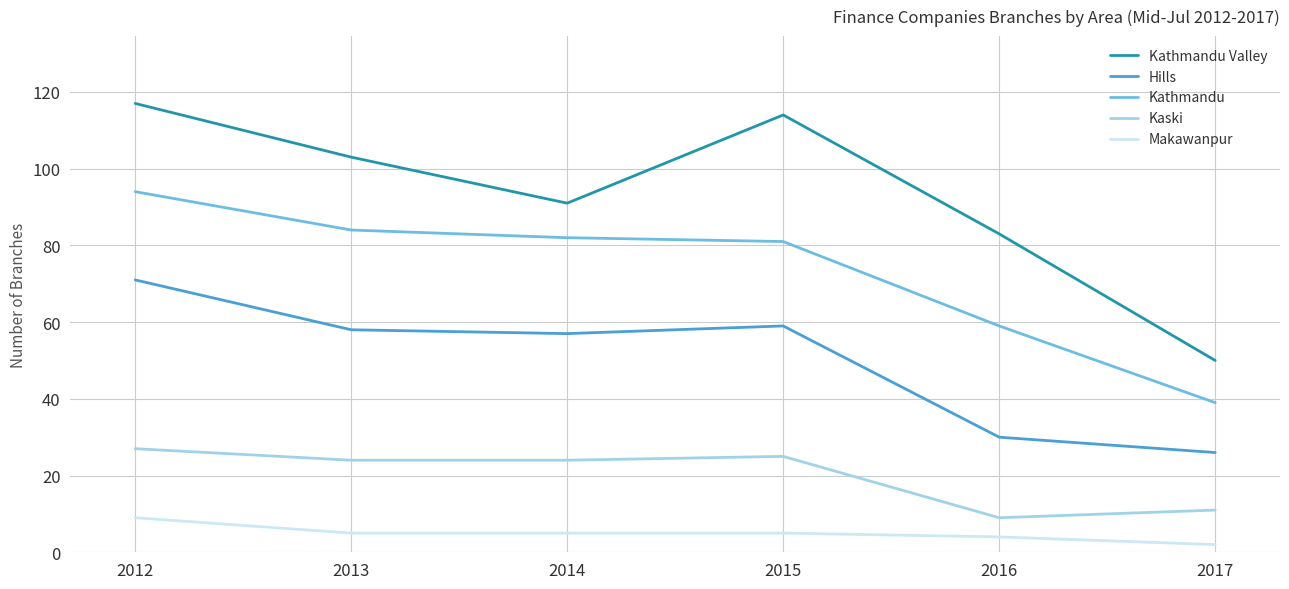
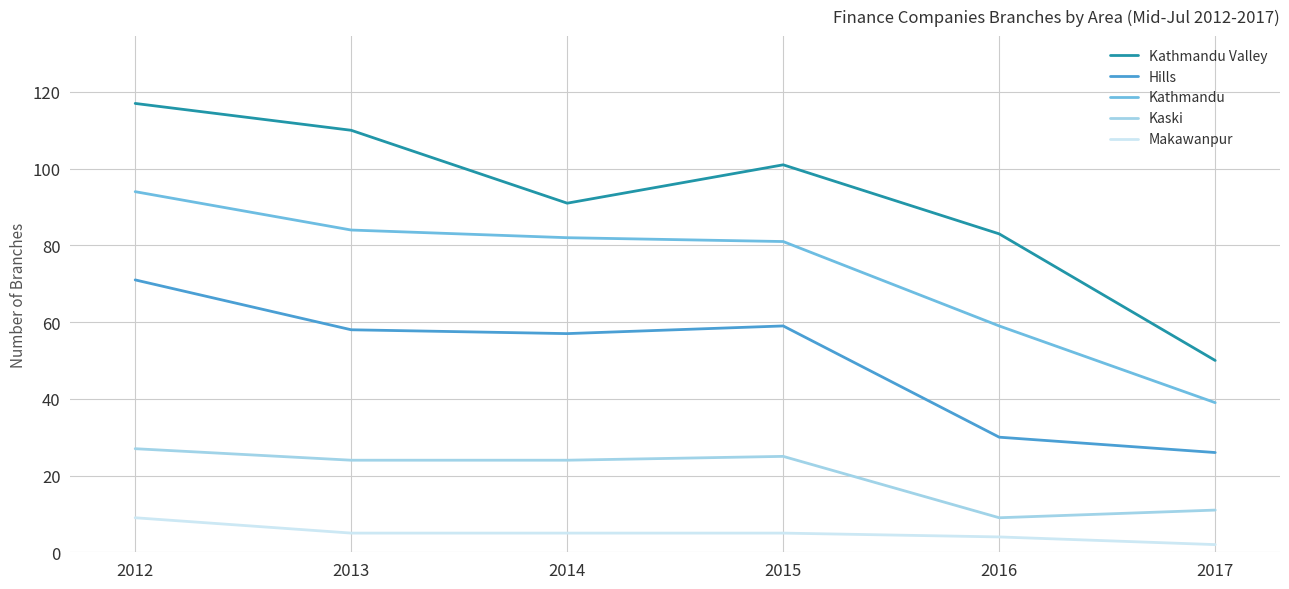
  {
    "Kathmandu Valley": {
      "2012": 117,
-     "2013": 103,
+     "2013": 110,
      "2014": 91,
-     "2015": 114,
+     "2015": 101,
      "2016": 83,
      "2017": 50
    }
  }
